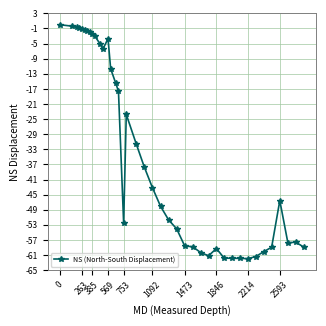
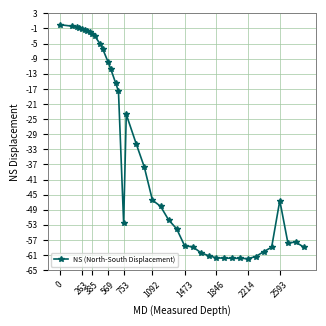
  {
    "0": 0,
    "263": -1,
    "385": -2,
-   "569": -4,
+   "569": -10,
    "753": -53,
-   "1092": -43,
+   "1092": -46,
    "1473": -59,
-   "1846": -59,
+   "1846": -62,
    "2214": -62,
    "2593": -47
  }
